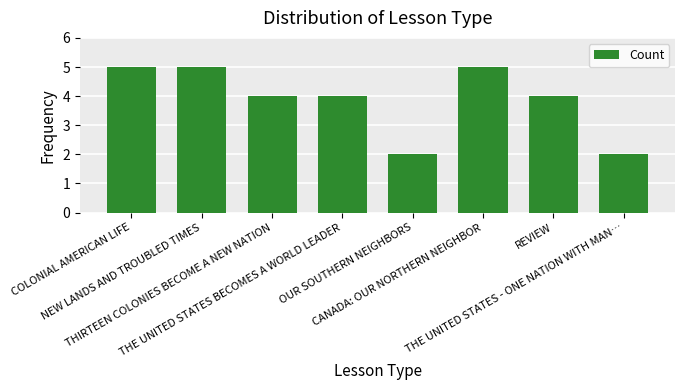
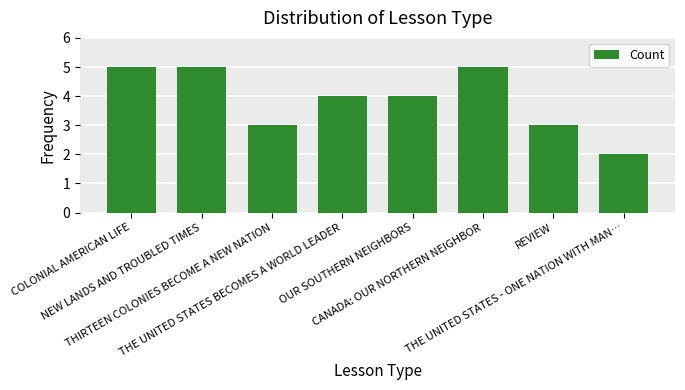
  {
    "COLONIAL AMERICAN LIFE": 5,
    "NEW LANDS AND TROUBLED TIMES": 5,
-   "THIRTEEN COLONIES BECOME A NEW NATION": 4,
+   "THIRTEEN COLONIES BECOME A NEW NATION": 3,
    "THE UNITED STATES BECOMES A WORLD LEADER": 4,
-   "OUR SOUTHERN NEIGHBORS": 2,
+   "OUR SOUTHERN NEIGHBORS": 4,
    "CANADA: OUR NORTHERN NEIGHBOR": 5,
-   "REVIEW": 4,
+   "REVIEW": 3,
    "THE UNITED STATES - ONE NATION WITH MAN…": 2
  }
